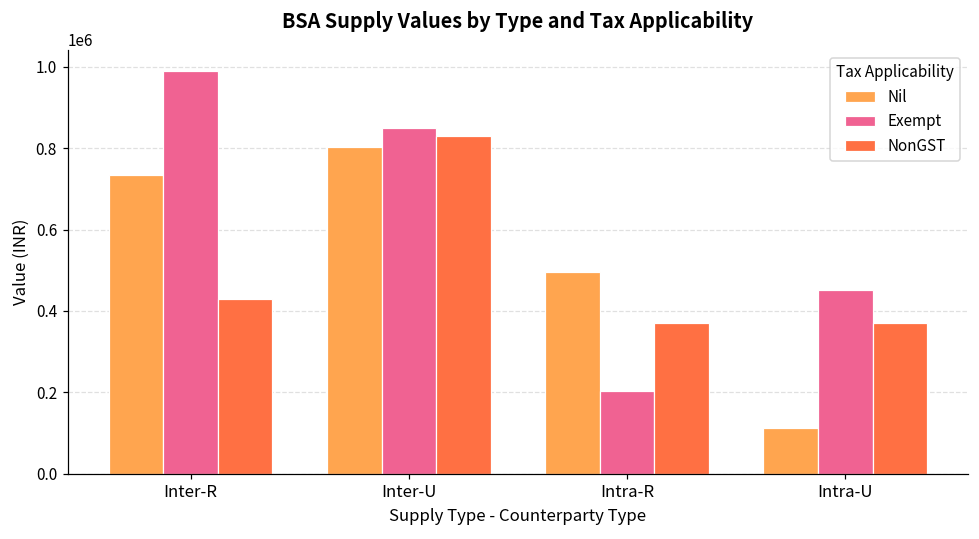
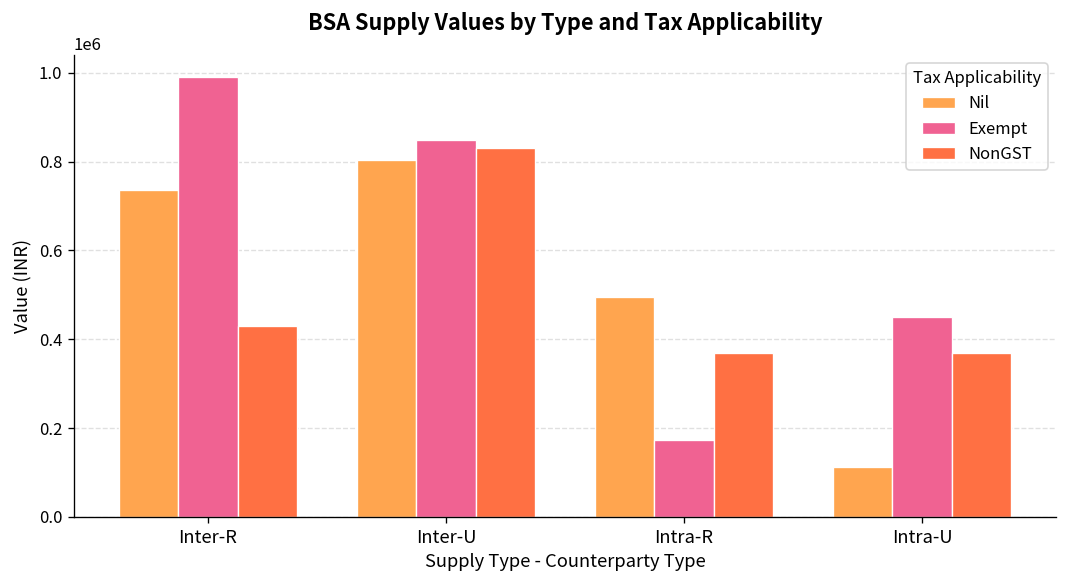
  {
    "Exempt": {
      "Inter-R": 990000,
      "Inter-U": 850000,
-     "Intra-R": 200000,
+     "Intra-R": 170000,
      "Intra-U": 450000
    }
  }
